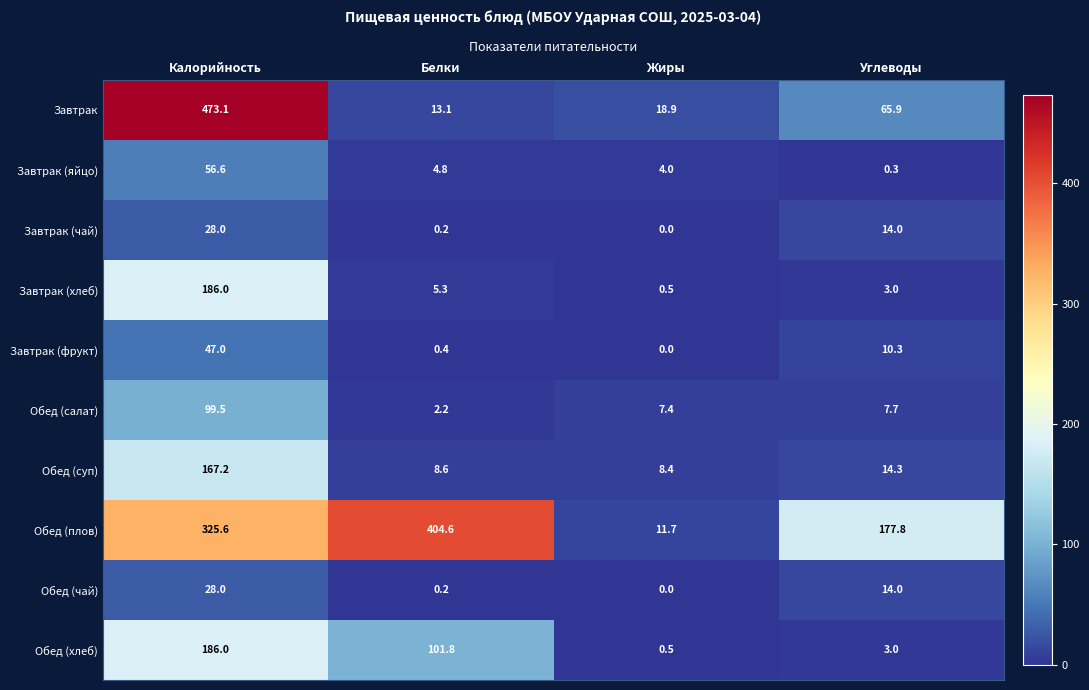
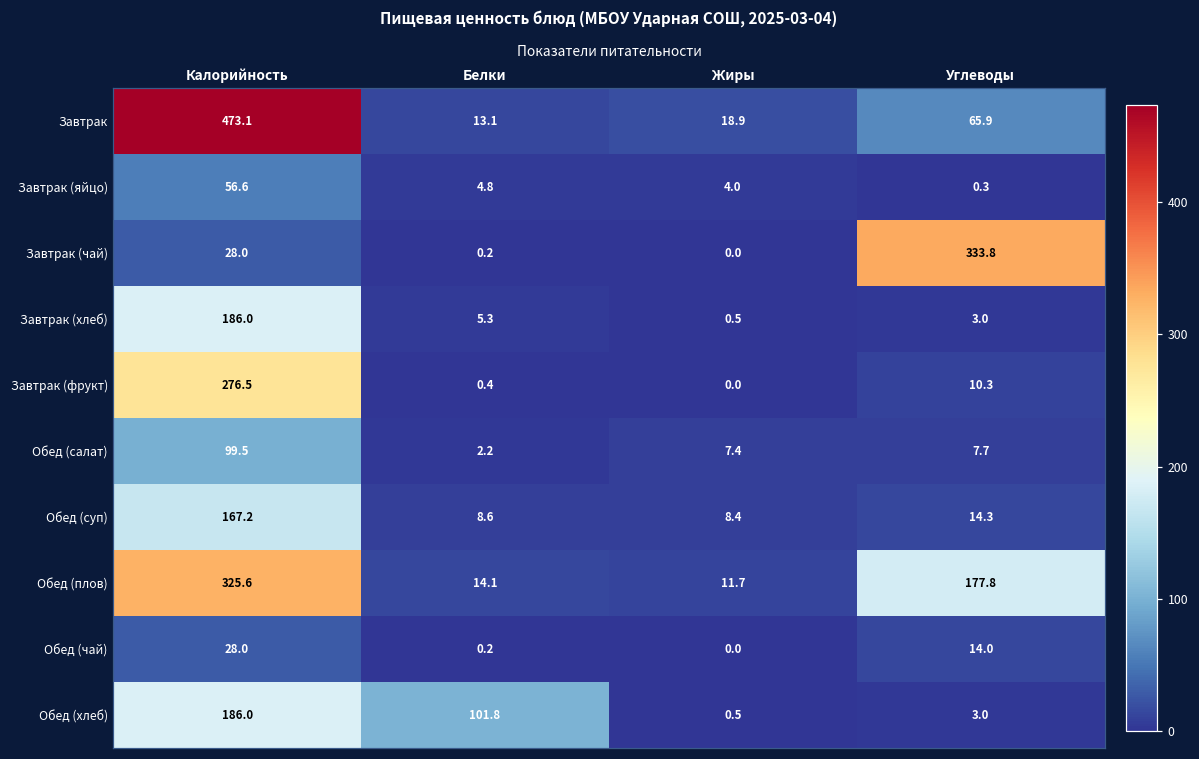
  {
    "Завтрак": {
      "Калорийность": 473.1,
      "Белки": 13.1,
      "Жиры": 18.9,
      "Углеводы": 65.9
    },
    "Завтрак (яйцо)": {
      "Калорийность": 56.6,
      "Белки": 4.8,
      "Жиры": 4.0,
      "Углеводы": 0.3
    },
    "Завтрак (чай)": {
      "Калорийность": 28.0,
      "Белки": 0.2,
      "Жиры": 0.0,
-     "Углеводы": 14.0
+     "Углеводы": 333.8
    },
    "Завтрак (хлеб)": {
      "Калорийность": 186.0,
      "Белки": 5.3,
      "Жиры": 0.5,
      "Углеводы": 3.0
    },
    "Завтрак (фрукт)": {
-     "Калорийность": 47.0,
+     "Калорийность": 276.5,
      "Белки": 0.4,
      "Жиры": 0.0,
      "Углеводы": 10.3
    },
    "Обед (салат)": {
      "Калорийность": 99.5,
      "Белки": 2.2,
      "Жиры": 7.4,
      "Углеводы": 7.7
    },
    "Обед (суп)": {
      "Калорийность": 167.2,
      "Белки": 8.6,
      "Жиры": 8.4,
      "Углеводы": 14.3
    },
    "Обед (плов)": {
      "Калорийность": 325.6,
-     "Белки": 404.6,
+     "Белки": 14.1,
      "Жиры": 11.7,
      "Углеводы": 177.8
    },
    "Обед (чай)": {
      "Калорийность": 28.0,
      "Белки": 0.2,
      "Жиры": 0.0,
      "Углеводы": 14.0
    },
    "Обед (хлеб)": {
      "Калорийность": 186.0,
      "Белки": 101.8,
      "Жиры": 0.5,
      "Углеводы": 3.0
    }
  }
